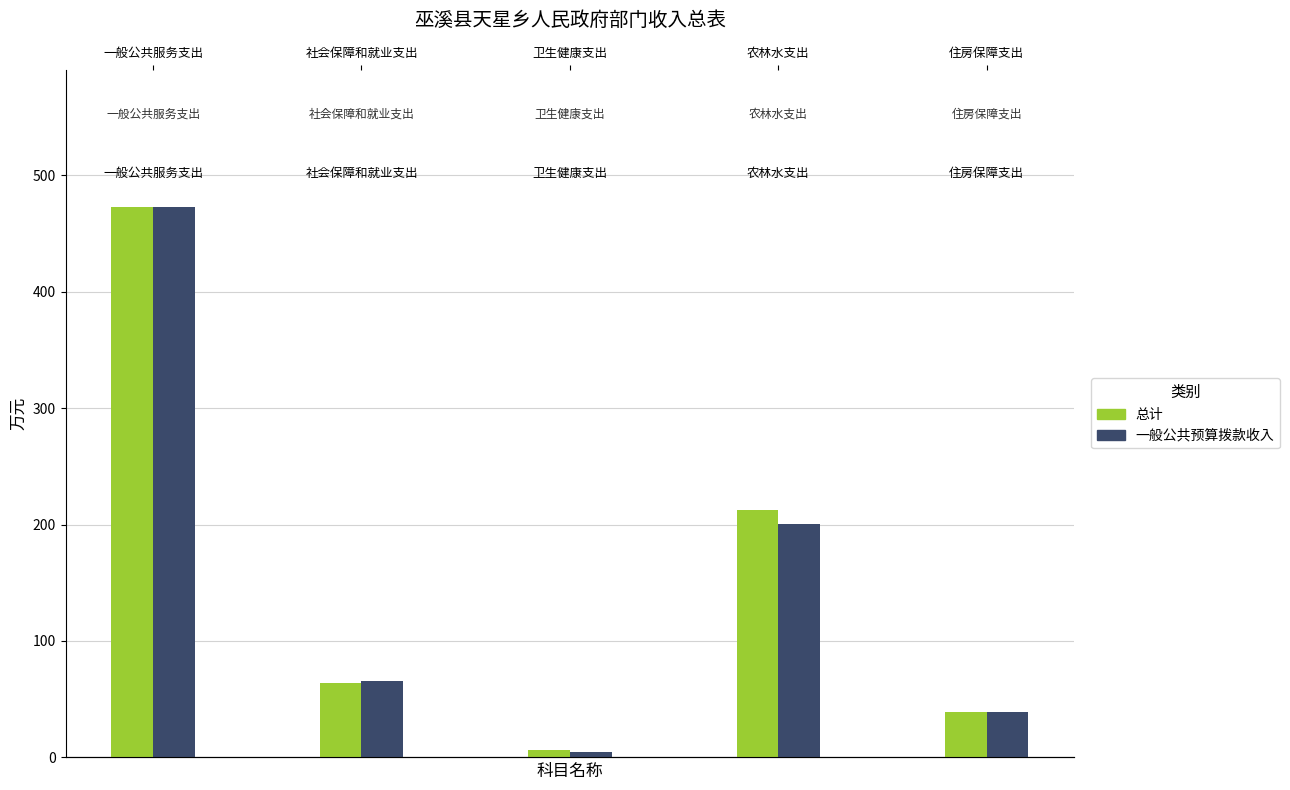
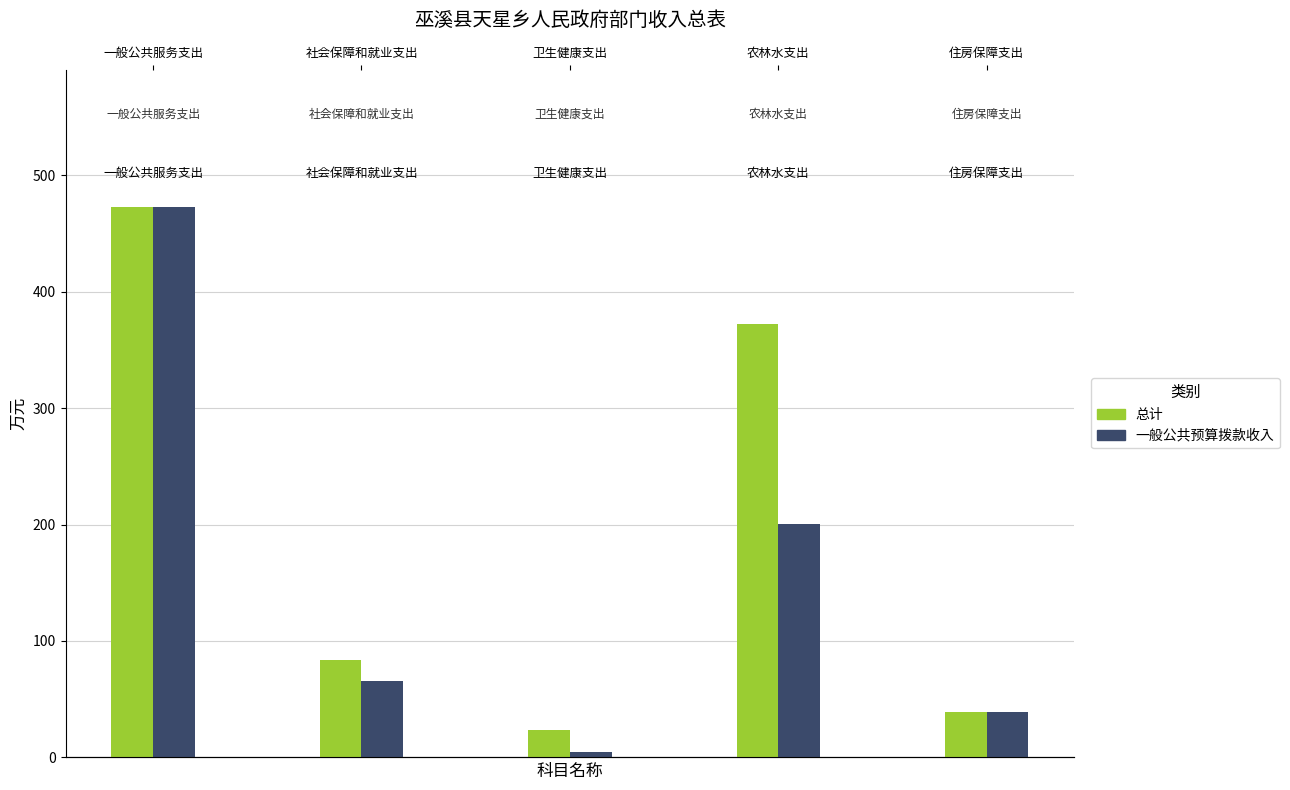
  {
    "总计": {
      "一般公共服务支出": 472,
-     "社会保障和就业支出": 64,
-     "卫生健康支出": 6,
-     "农林水支出": 212,
+     "社会保障和就业支出": 84,
+     "卫生健康支出": 24,
+     "农林水支出": 372,
      "住房保障支出": 39
    },
    "一般公共预算拨款收入": {
      "一般公共服务支出": 472,
      "社会保障和就业支出": 65,
      "卫生健康支出": 5,
      "农林水支出": 201,
      "住房保障支出": 39
    }
  }
